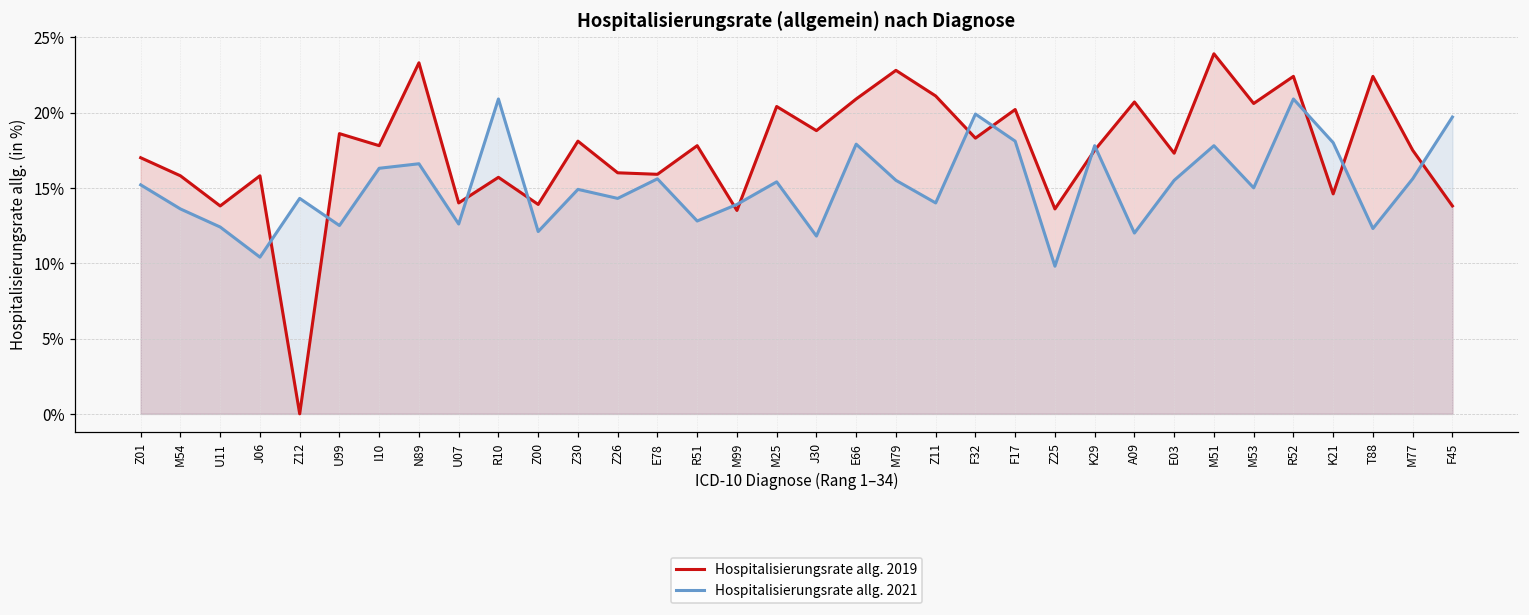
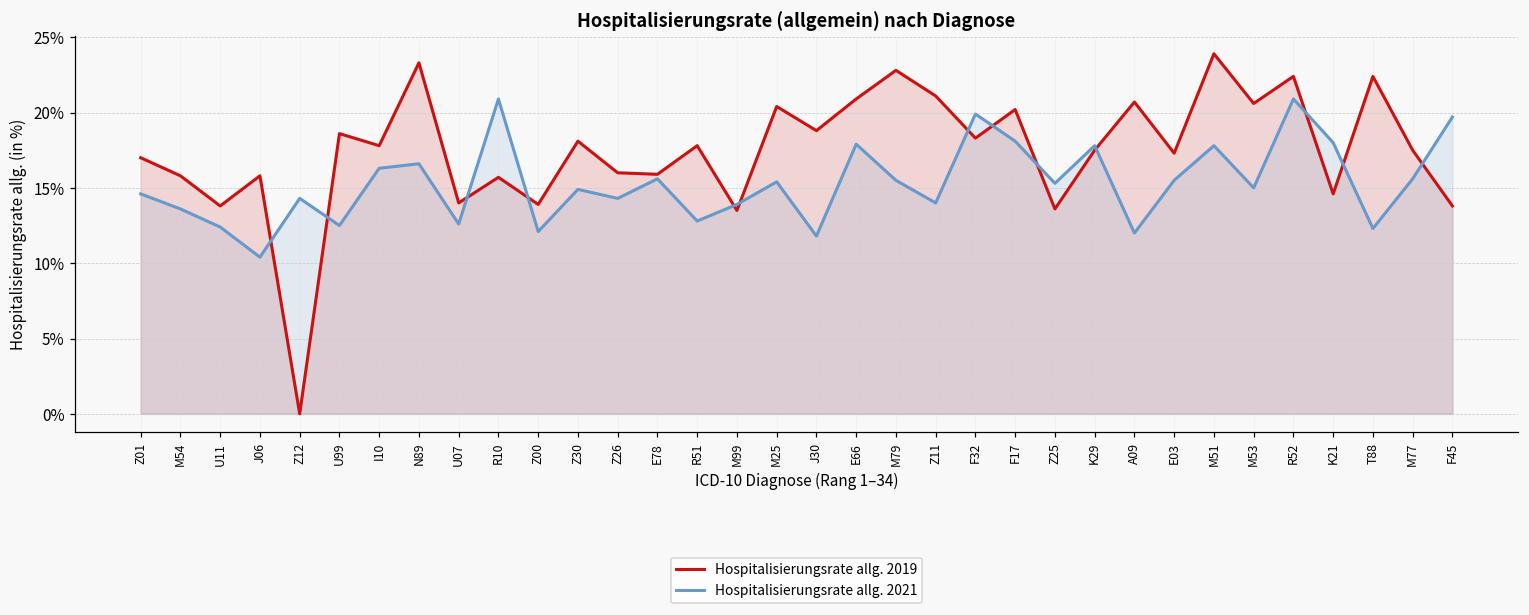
  {
    "Hospitalisierungsrate allg. 2019": {
      "Z01": "17.0%",
      "M54": "15.8%",
      "U11": "13.8%",
      "J06": "15.8%",
      "Z12": "0.0%",
      "U99": "18.6%",
      "I10": "17.8%",
      "N89": "23.3%",
      "U07": "14.0%",
      "R10": "15.7%",
      "Z00": "13.9%",
      "Z30": "18.1%",
      "Z26": "16.0%",
      "E78": "15.9%",
      "R51": "17.8%",
      "M99": "13.5%",
      "M25": "20.4%",
      "J30": "18.8%",
      "E66": "20.9%",
      "M79": "22.8%",
      "Z11": "21.1%",
      "F32": "18.3%",
      "F17": "20.2%",
      "Z25": "13.6%",
      "K29": "17.5%",
      "A09": "20.7%",
      "E03": "17.3%",
      "M51": "23.9%",
      "M53": "20.6%",
      "R52": "22.4%",
      "K21": "14.6%",
      "T88": "22.4%",
      "M77": "17.5%",
      "F45": "13.8%"
    },
    "Hospitalisierungsrate allg. 2021": {
-     "Z01": "15.2%",
+     "Z01": "14.6%",
      "M54": "13.6%",
      "U11": "12.4%",
      "J06": "10.4%",
      "Z12": "14.3%",
      "U99": "12.5%",
      "I10": "16.3%",
      "N89": "16.6%",
      "U07": "12.6%",
      "R10": "20.9%",
      "Z00": "12.1%",
      "Z30": "14.9%",
      "Z26": "14.3%",
      "E78": "15.6%",
      "R51": "12.8%",
      "M99": "13.9%",
      "M25": "15.4%",
      "J30": "11.8%",
      "E66": "17.9%",
      "M79": "15.5%",
      "Z11": "14.0%",
      "F32": "19.9%",
      "F17": "18.1%",
-     "Z25": "9.8%",
+     "Z25": "15.3%",
      "K29": "17.8%",
      "A09": "12.0%",
      "E03": "15.5%",
      "M51": "17.8%",
      "M53": "15.0%",
      "R52": "20.9%",
      "K21": "18.0%",
      "T88": "12.3%",
      "M77": "15.6%",
      "F45": "19.7%"
    }
  }
